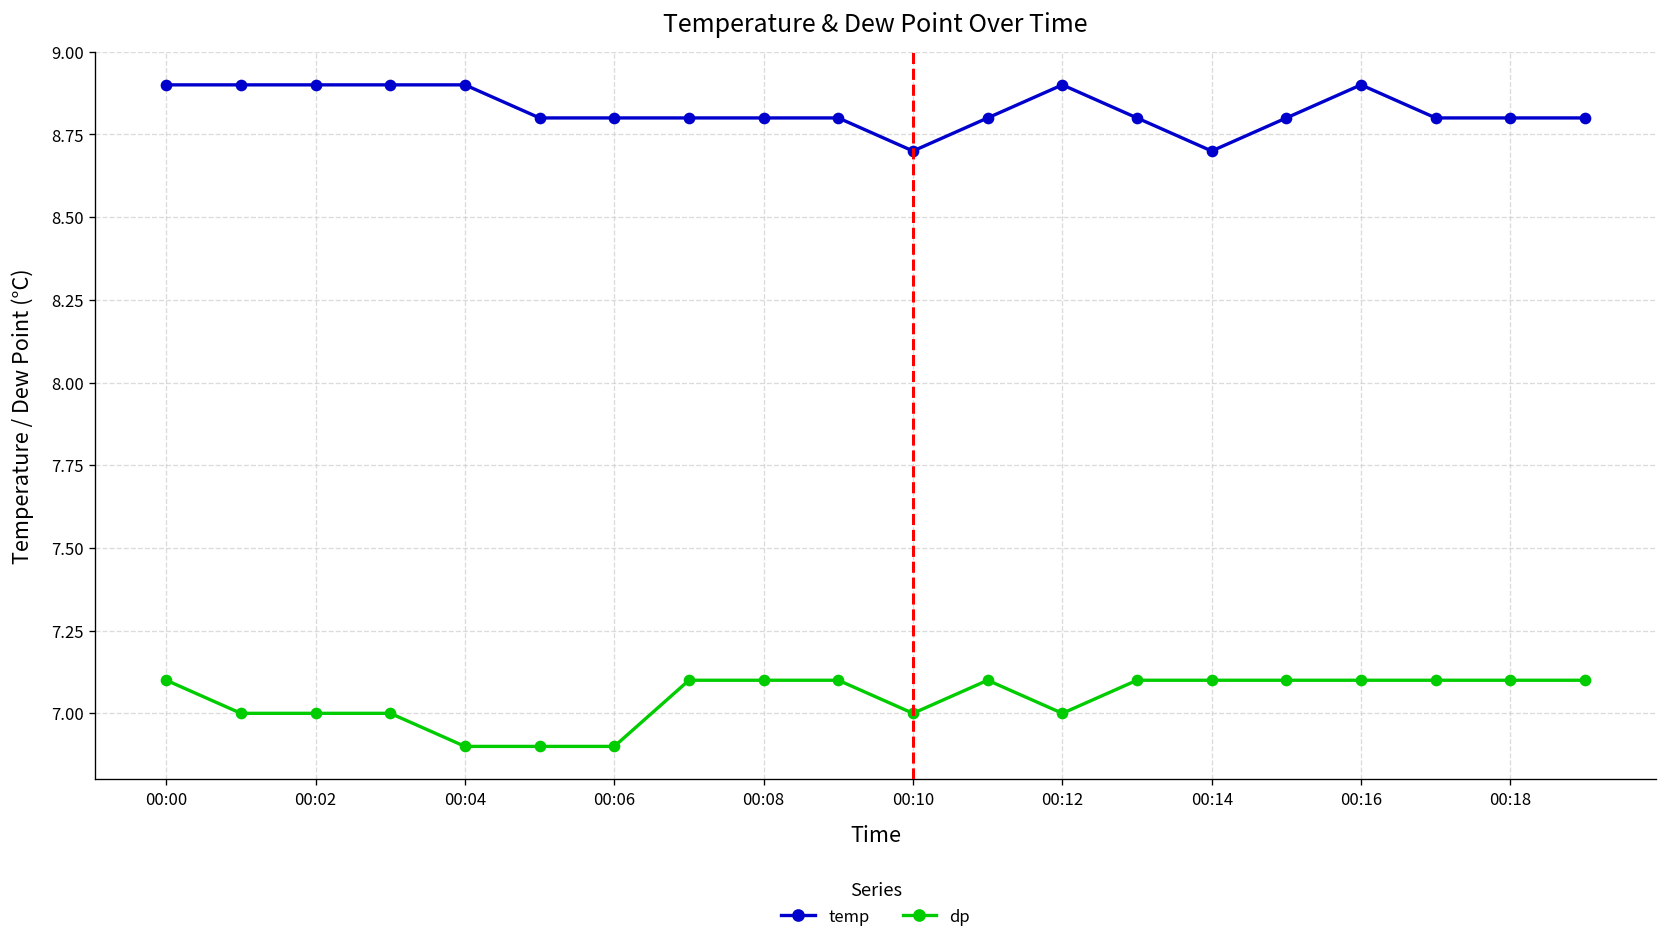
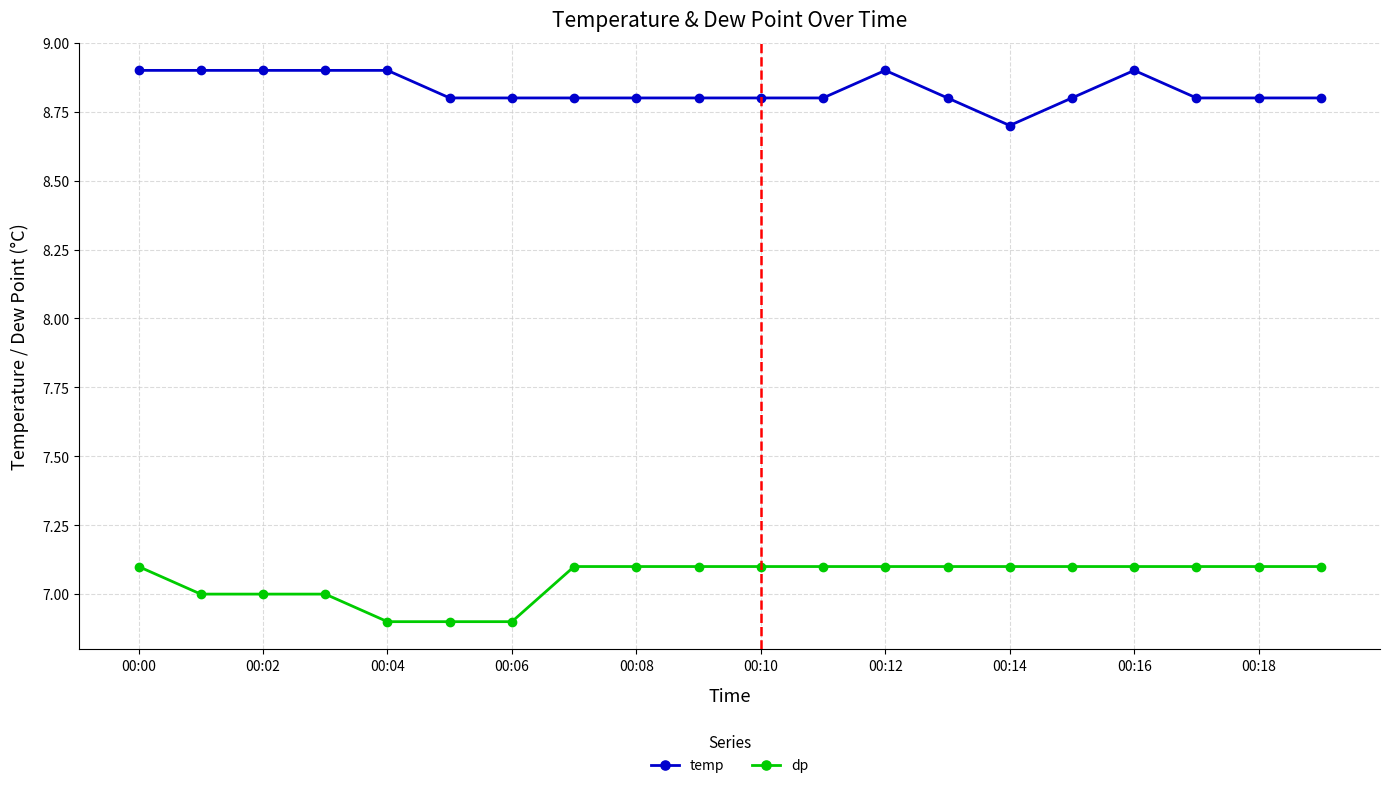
  {
    "temp": {
      "00:00": 8.9,
      "00:02": 8.9,
      "00:04": 8.9,
      "00:06": 8.8,
      "00:08": 8.8,
-     "00:10": 8.7,
+     "00:10": 8.8,
      "00:12": 8.9,
      "00:14": 8.7,
      "00:16": 8.9,
      "00:18": 8.8
    },
    "dp": {
      "00:00": 7.1,
      "00:02": 7.0,
      "00:04": 6.9,
      "00:06": 6.9,
      "00:08": 7.1,
-     "00:10": 7.0,
-     "00:12": 7.0,
+     "00:10": 7.1,
+     "00:12": 7.1,
      "00:14": 7.1,
      "00:16": 7.1,
      "00:18": 7.1
    }
  }
